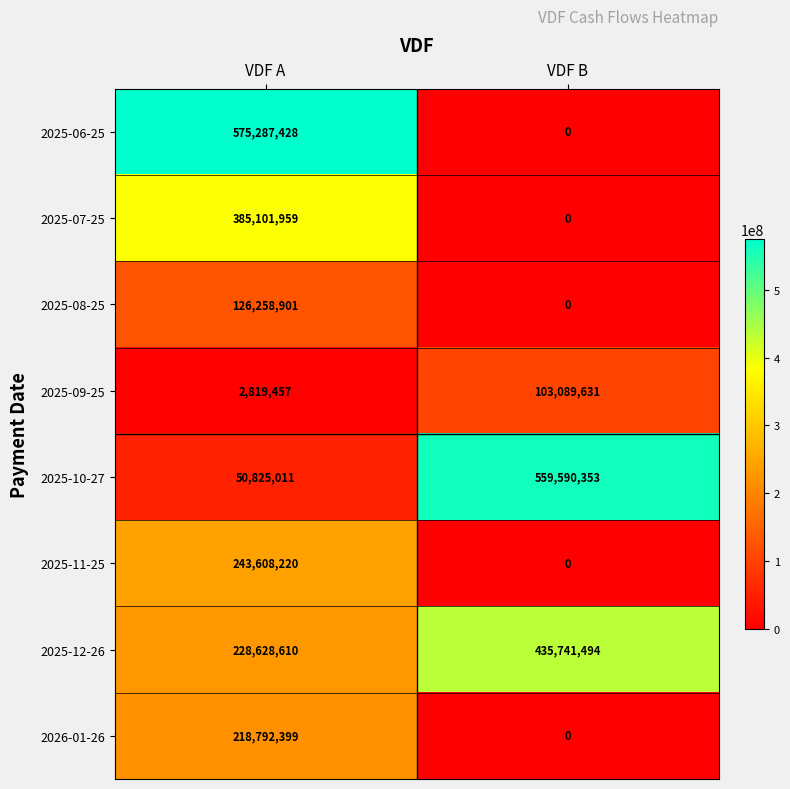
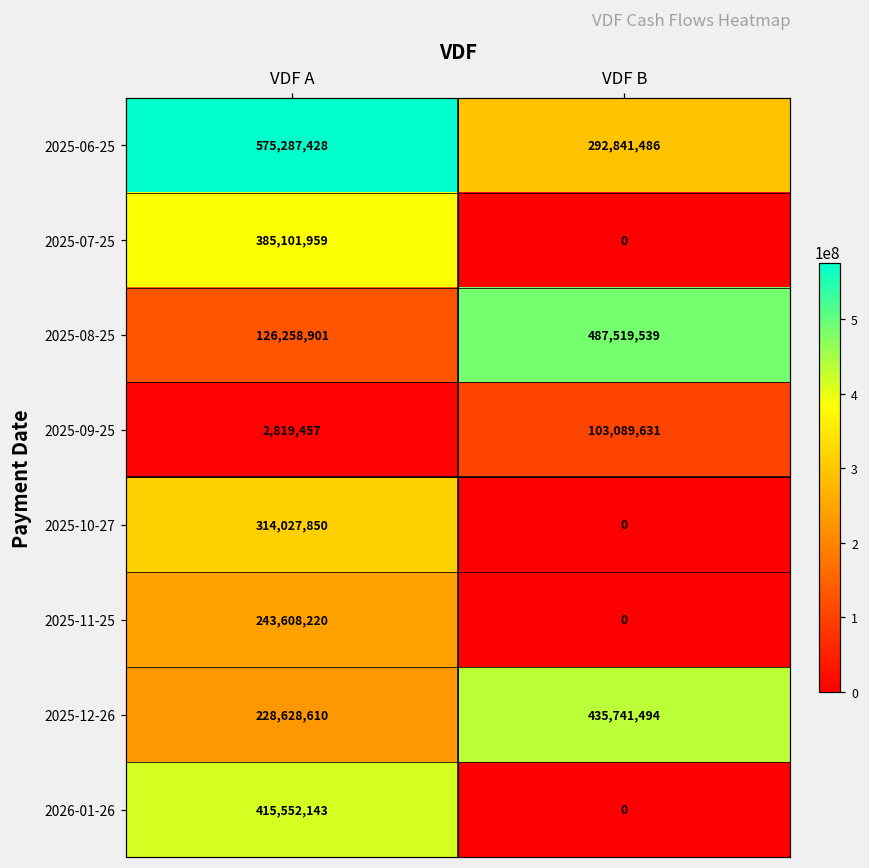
  {
    "2025-06-25": {
      "VDF A": "575,287,428",
-     "VDF B": "0"
+     "VDF B": "292,841,486"
    },
    "2025-07-25": {
      "VDF A": "385,101,959",
      "VDF B": "0"
    },
    "2025-08-25": {
      "VDF A": "126,258,901",
-     "VDF B": "0"
+     "VDF B": "487,519,539"
    },
    "2025-09-25": {
      "VDF A": "2,819,457",
      "VDF B": "103,089,631"
    },
    "2025-10-27": {
-     "VDF A": "50,825,011",
-     "VDF B": "559,590,353"
+     "VDF A": "314,027,850",
+     "VDF B": "0"
    },
    "2025-11-25": {
      "VDF A": "243,608,220",
      "VDF B": "0"
    },
    "2025-12-26": {
      "VDF A": "228,628,610",
      "VDF B": "435,741,494"
    },
    "2026-01-26": {
-     "VDF A": "218,792,399",
+     "VDF A": "415,552,143",
      "VDF B": "0"
    }
  }
